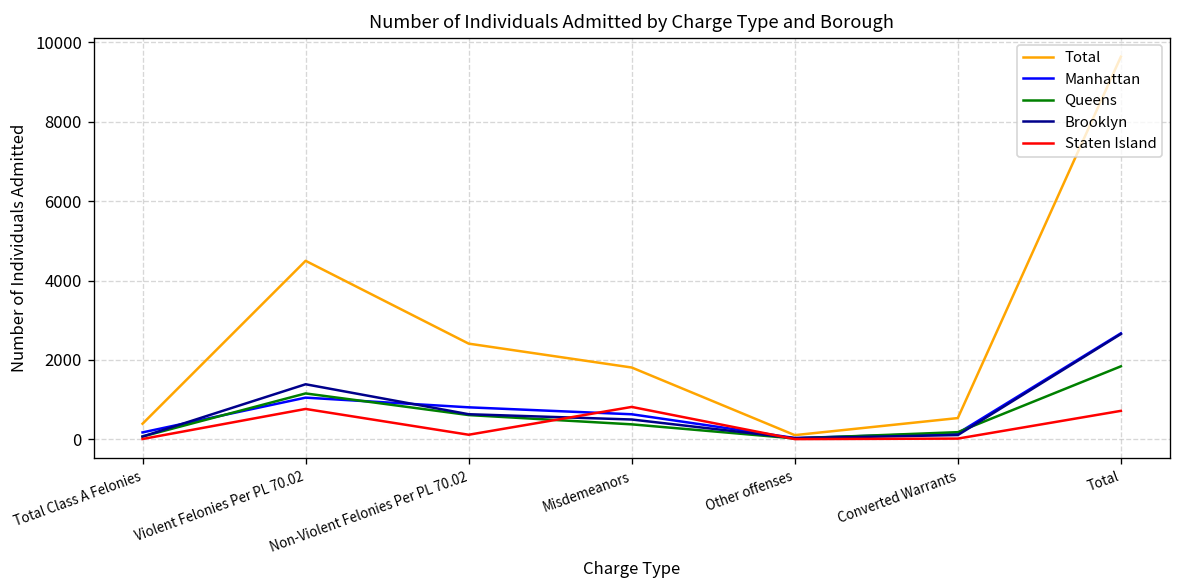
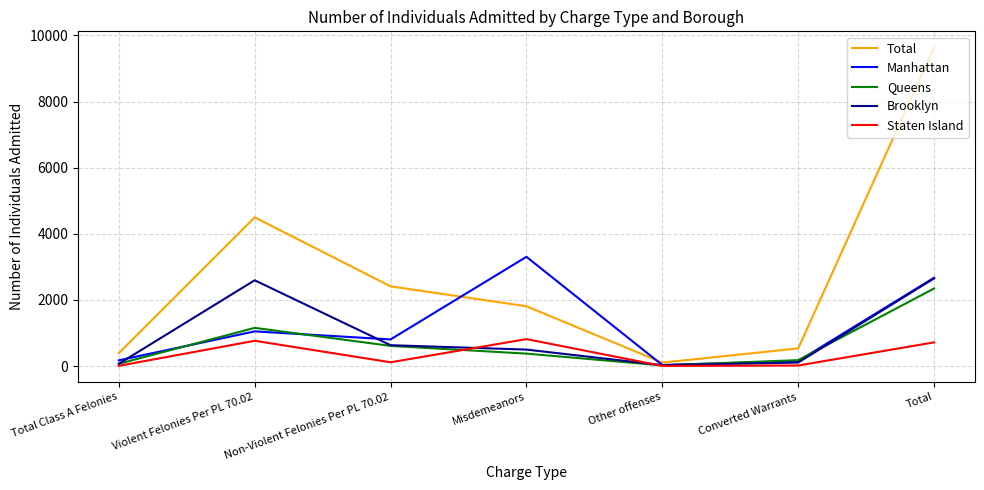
  {
    "Total": {
      "Total Class A Felonies": 400,
      "Violent Felonies Per PL 70.02": 4500,
      "Non-Violent Felonies Per PL 70.02": 2400,
      "Misdemeanors": 1800,
      "Converted Warrants": 500
    },
    "Manhattan": {
      "Total Class A Felonies": 200,
      "Violent Felonies Per PL 70.02": 1100,
      "Non-Violent Felonies Per PL 70.02": 800,
-     "Misdemeanors": 600
+     "Misdemeanors": 3300
    },
    "Queens": {
      "Violent Felonies Per PL 70.02": 1200,
      "Misdemeanors": 400,
-     "Total": 1800
+     "Total": 2300
    },
    "Brooklyn": {
-     "Violent Felonies Per PL 70.02": 1400,
+     "Violent Felonies Per PL 70.02": 2600,
      "Misdemeanors": 500
    },
    "Staten Island": {
      "Violent Felonies Per PL 70.02": 800,
      "Non-Violent Felonies Per PL 70.02": 100,
      "Misdemeanors": 800,
      "Converted Warrants": 0,
      "Total": 700
    }
  }
